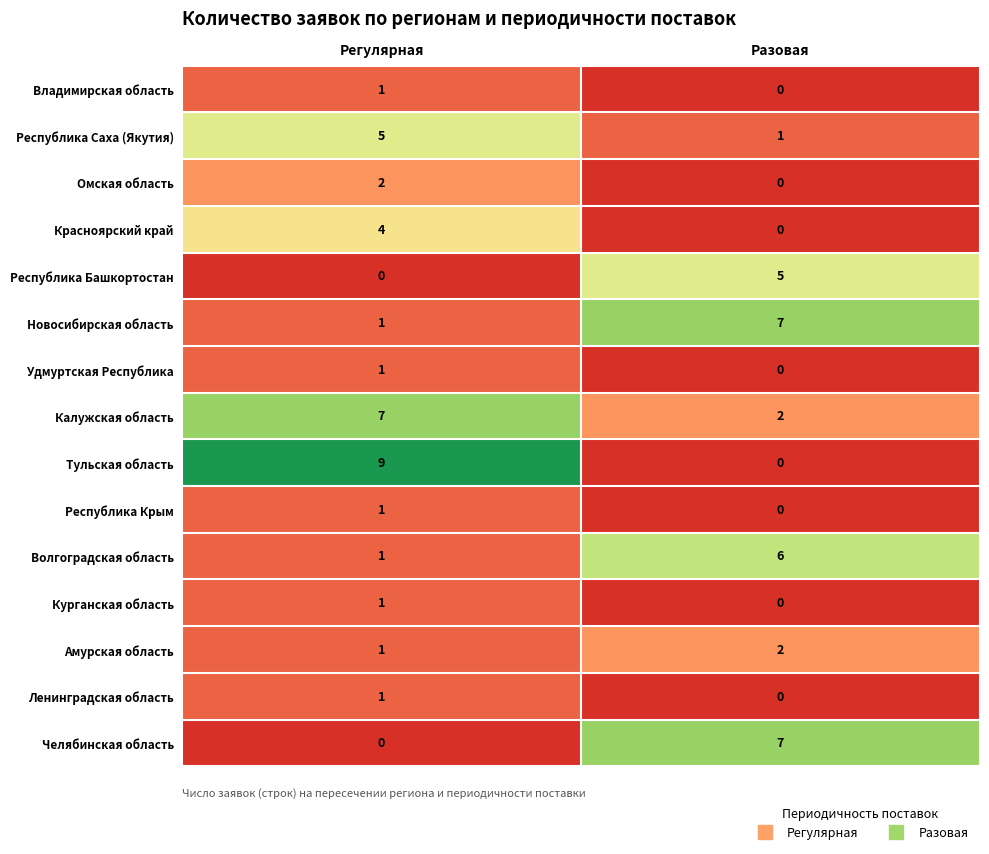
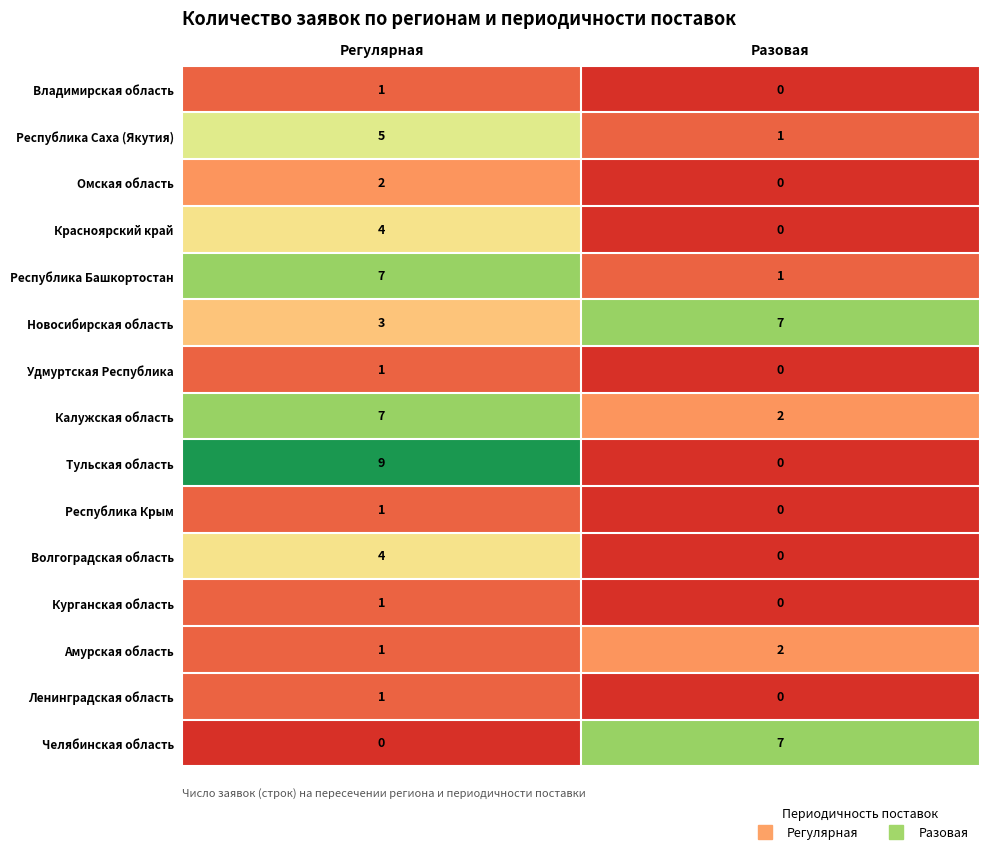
  {
    "Владимирская область": {
      "Регулярная": 1,
      "Разовая": 0
    },
    "Республика Саха (Якутия)": {
      "Регулярная": 5,
      "Разовая": 1
    },
    "Омская область": {
      "Регулярная": 2,
      "Разовая": 0
    },
    "Красноярский край": {
      "Регулярная": 4,
      "Разовая": 0
    },
    "Республика Башкортостан": {
-     "Регулярная": 0,
-     "Разовая": 5
+     "Регулярная": 7,
+     "Разовая": 1
    },
    "Новосибирская область": {
-     "Регулярная": 1,
+     "Регулярная": 3,
      "Разовая": 7
    },
    "Удмуртская Республика": {
      "Регулярная": 1,
      "Разовая": 0
    },
    "Калужская область": {
      "Регулярная": 7,
      "Разовая": 2
    },
    "Тульская область": {
      "Регулярная": 9,
      "Разовая": 0
    },
    "Республика Крым": {
      "Регулярная": 1,
      "Разовая": 0
    },
    "Волгоградская область": {
-     "Регулярная": 1,
-     "Разовая": 6
+     "Регулярная": 4,
+     "Разовая": 0
    },
    "Курганская область": {
      "Регулярная": 1,
      "Разовая": 0
    },
    "Амурская область": {
      "Регулярная": 1,
      "Разовая": 2
    },
    "Ленинградская область": {
      "Регулярная": 1,
      "Разовая": 0
    },
    "Челябинская область": {
      "Регулярная": 0,
      "Разовая": 7
    }
  }
